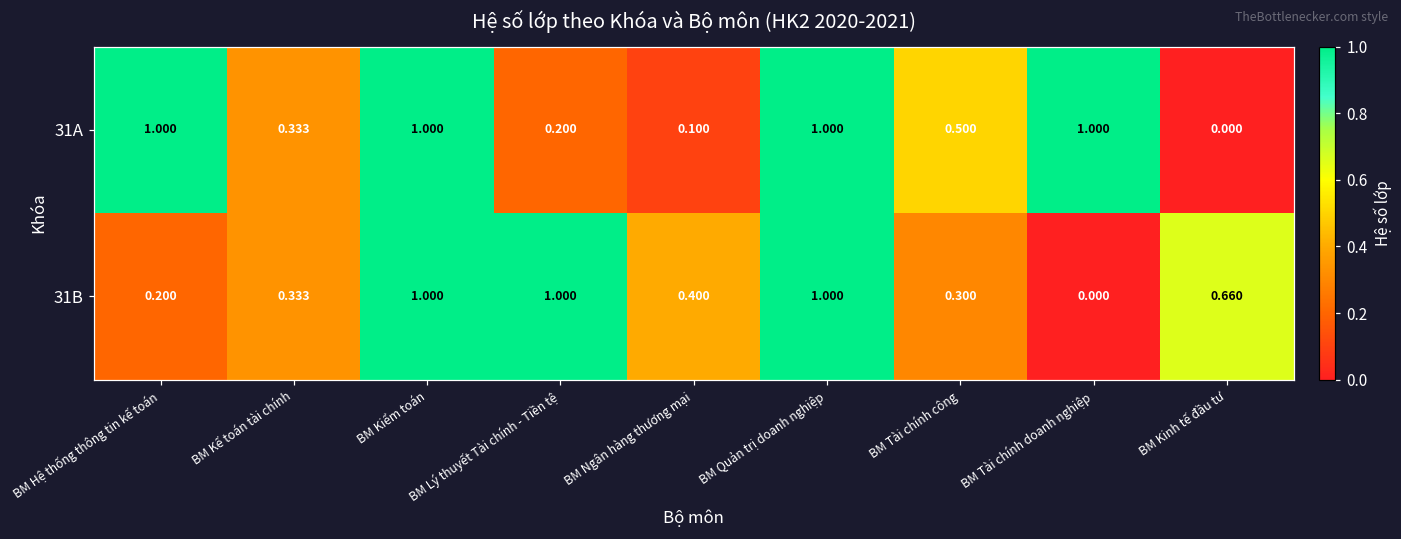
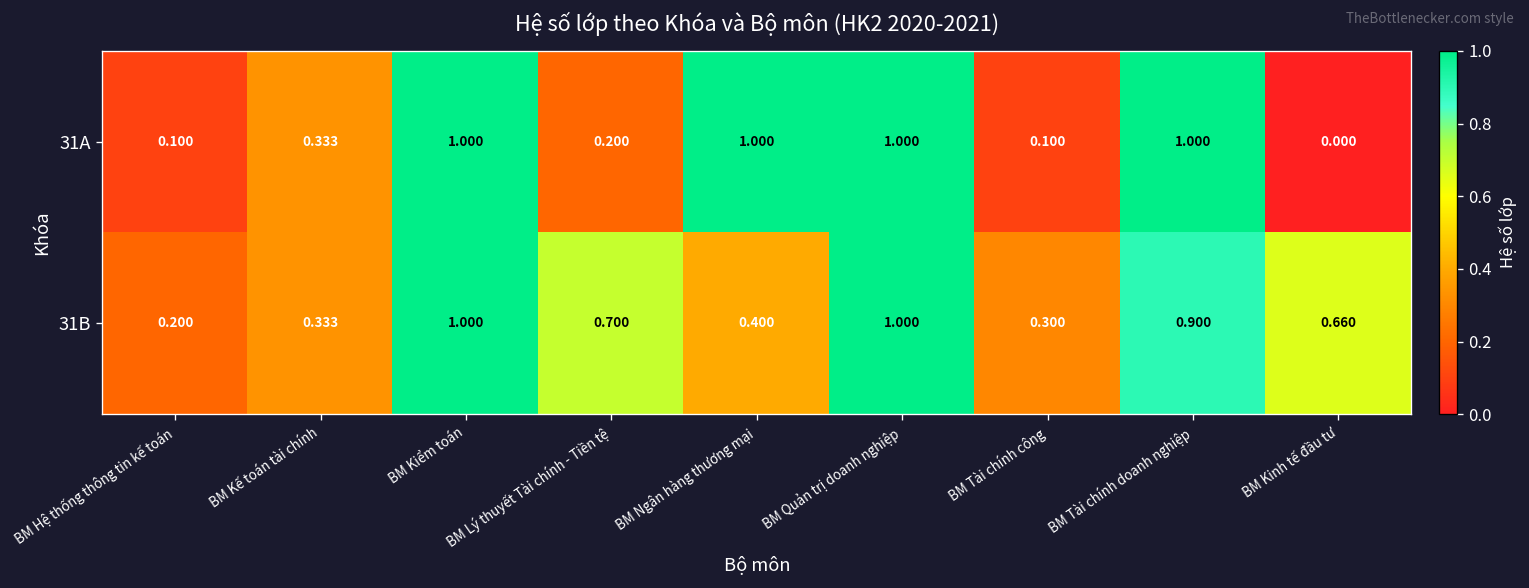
  {
    "31A": {
-     "BM Hệ thống thông tin kế toán": 1.000,
+     "BM Hệ thống thông tin kế toán": 0.100,
      "BM Kế toán tài chính": 0.333,
      "BM Kiểm toán": 1.000,
      "BM Lý thuyết Tài chính - Tiền tệ": 0.200,
-     "BM Ngân hàng thương mại": 0.100,
+     "BM Ngân hàng thương mại": 1.000,
      "BM Quản trị doanh nghiệp": 1.000,
-     "BM Tài chính công": 0.500,
+     "BM Tài chính công": 0.100,
      "BM Tài chính doanh nghiệp": 1.000,
      "BM Kinh tế đầu tư": 0.000
    },
    "31B": {
      "BM Hệ thống thông tin kế toán": 0.200,
      "BM Kế toán tài chính": 0.333,
      "BM Kiểm toán": 1.000,
-     "BM Lý thuyết Tài chính - Tiền tệ": 1.000,
+     "BM Lý thuyết Tài chính - Tiền tệ": 0.700,
      "BM Ngân hàng thương mại": 0.400,
      "BM Quản trị doanh nghiệp": 1.000,
      "BM Tài chính công": 0.300,
-     "BM Tài chính doanh nghiệp": 0.000,
+     "BM Tài chính doanh nghiệp": 0.900,
      "BM Kinh tế đầu tư": 0.660
    }
  }
